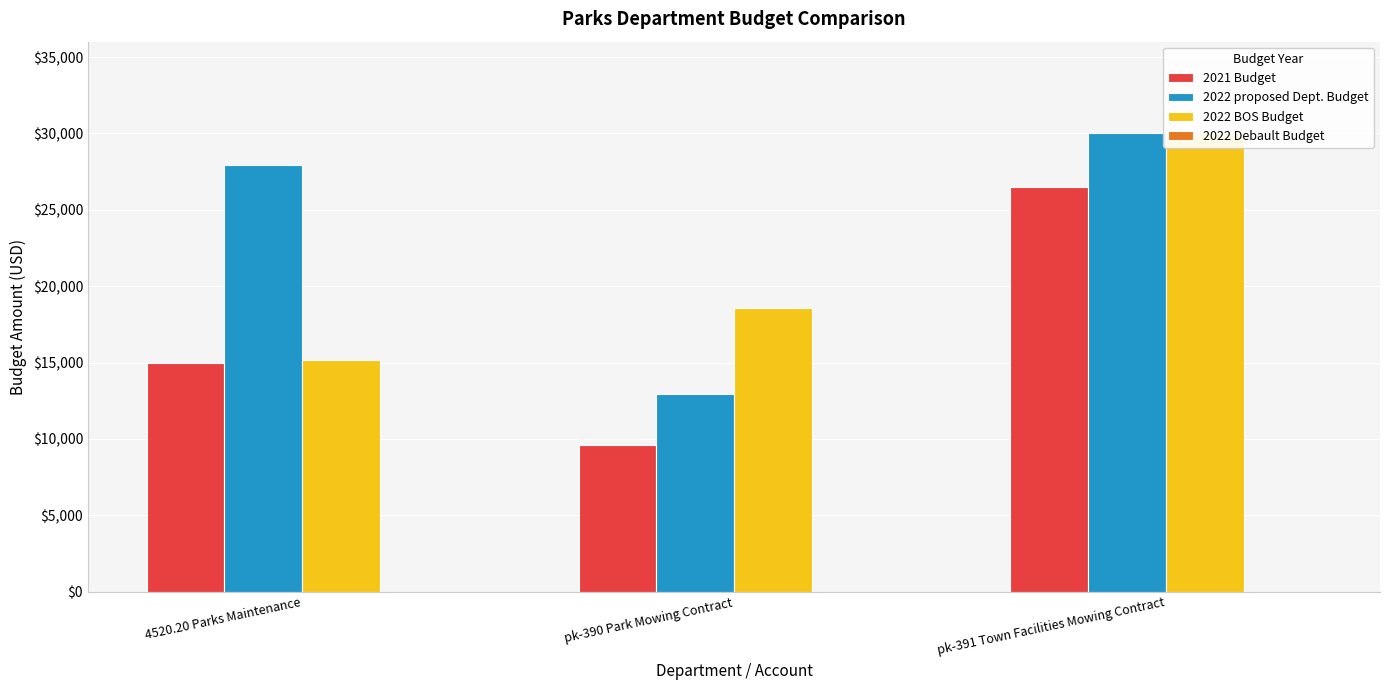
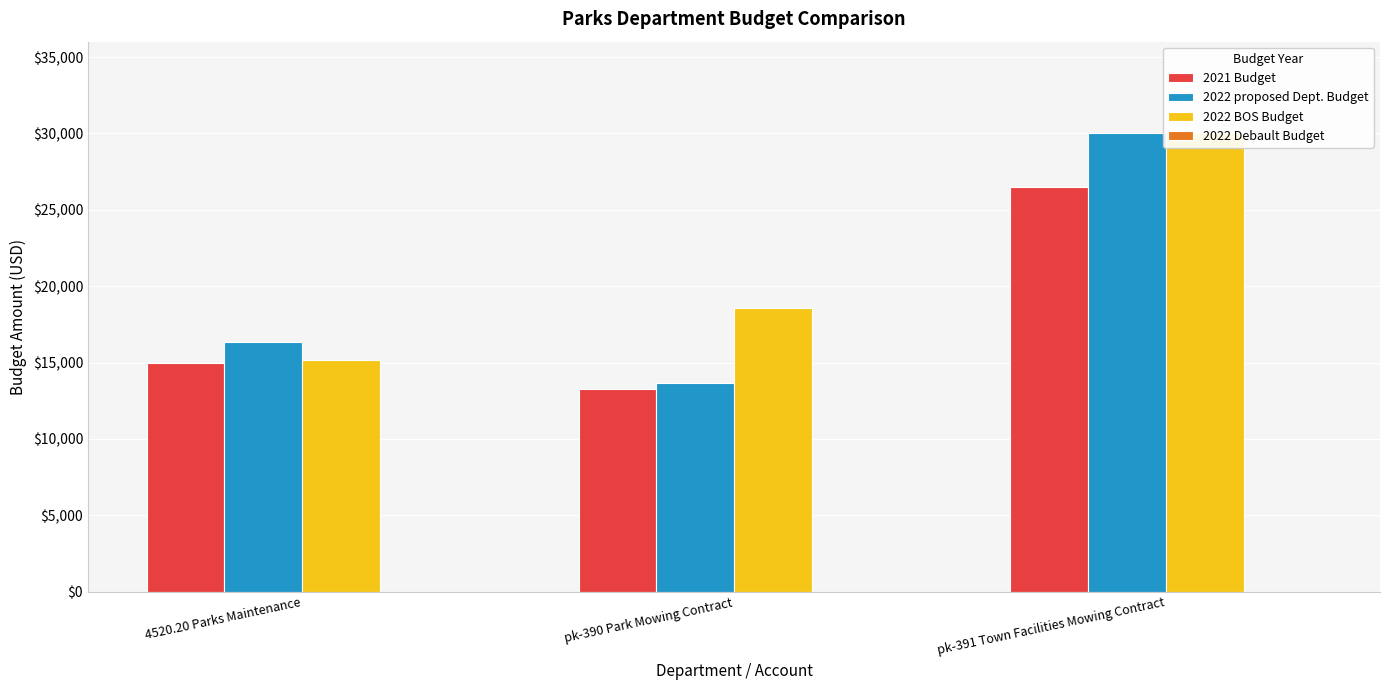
  {
    "2021 Budget": {
      "4520.20 Parks Maintenance": "$15,000",
-     "pk-390 Park Mowing Contract": "$9,600",
+     "pk-390 Park Mowing Contract": "$13,300",
      "pk-391 Town Facilities Mowing Contract": "$26,500"
    },
    "2022 proposed Dept. Budget": {
-     "4520.20 Parks Maintenance": "$28,000",
-     "pk-390 Park Mowing Contract": "$12,900",
+     "4520.20 Parks Maintenance": "$16,400",
+     "pk-390 Park Mowing Contract": "$13,600",
      "pk-391 Town Facilities Mowing Contract": "$30,000"
    },
    "2022 BOS Budget": {
      "4520.20 Parks Maintenance": "$15,200",
      "pk-390 Park Mowing Contract": "$18,600"
    },
    "2022 Debault Budget": {
      "4520.20 Parks Maintenance": "$0",
      "pk-390 Park Mowing Contract": "$0",
      "pk-391 Town Facilities Mowing Contract": "$0"
    }
  }
